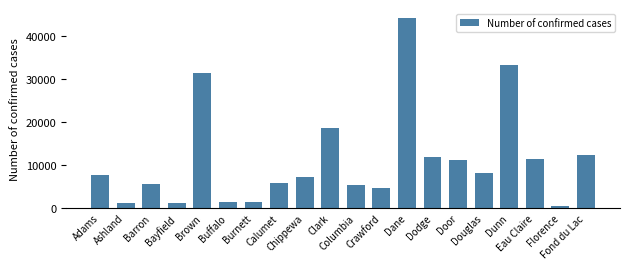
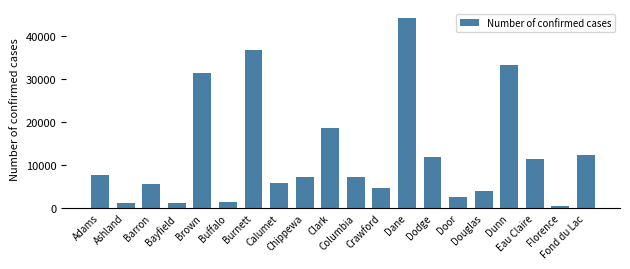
  {
    "Adams": 8000,
    "Ashland": 1000,
    "Barron": 6000,
    "Bayfield": 1000,
    "Brown": 31000,
    "Buffalo": 1000,
-   "Burnett": 1000,
+   "Burnett": 37000,
    "Calumet": 6000,
    "Chippewa": 7000,
    "Clark": 19000,
-   "Columbia": 5000,
+   "Columbia": 7000,
    "Crawford": 5000,
    "Dane": 44000,
    "Dodge": 12000,
-   "Door": 11000,
-   "Douglas": 8000,
+   "Door": 3000,
+   "Douglas": 4000,
    "Dunn": 33000,
    "Eau Claire": 11000,
    "Fond du Lac": 12000
  }
